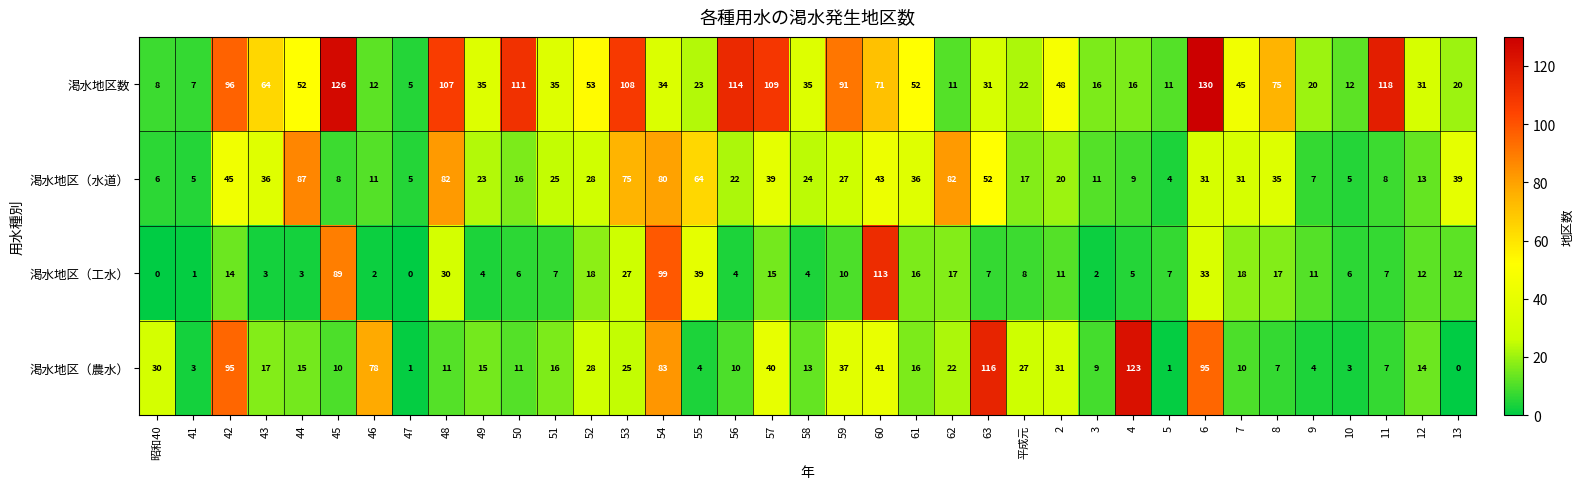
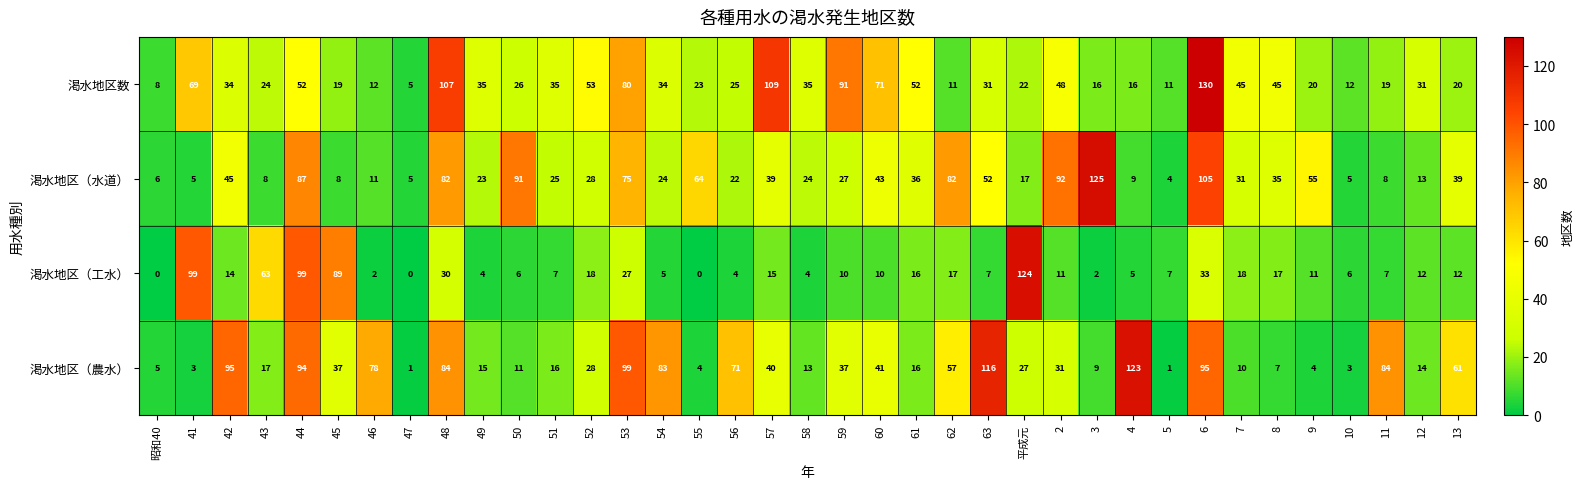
  {
    "渇水地区数": {
      "昭和40": 8,
-     "41": 7,
-     "42": 96,
-     "43": 64,
+     "41": 69,
+     "42": 34,
+     "43": 24,
      "44": 52,
-     "45": 126,
+     "45": 19,
      "46": 12,
      "47": 5,
      "48": 107,
      "49": 35,
-     "50": 111,
+     "50": 26,
      "51": 35,
      "52": 53,
-     "53": 108,
+     "53": 80,
      "54": 34,
      "55": 23,
-     "56": 114,
+     "56": 25,
      "57": 109,
      "58": 35,
      "59": 91,
      "60": 71,
      "61": 52,
      "62": 11,
      "63": 31,
      "平成元": 22,
      "2": 48,
      "3": 16,
      "4": 16,
      "5": 11,
      "6": 130,
      "7": 45,
-     "8": 75,
+     "8": 45,
      "9": 20,
      "10": 12,
-     "11": 118,
+     "11": 19,
      "12": 31,
      "13": 20
    },
    "渇水地区（水道）": {
      "昭和40": 6,
      "41": 5,
      "42": 45,
-     "43": 36,
+     "43": 8,
      "44": 87,
      "45": 8,
      "46": 11,
      "47": 5,
      "48": 82,
      "49": 23,
-     "50": 16,
+     "50": 91,
      "51": 25,
      "52": 28,
      "53": 75,
-     "54": 80,
+     "54": 24,
      "55": 64,
      "56": 22,
      "57": 39,
      "58": 24,
      "59": 27,
      "60": 43,
      "61": 36,
      "62": 82,
      "63": 52,
      "平成元": 17,
-     "2": 20,
-     "3": 11,
+     "2": 92,
+     "3": 125,
      "4": 9,
      "5": 4,
-     "6": 31,
+     "6": 105,
      "7": 31,
      "8": 35,
-     "9": 7,
+     "9": 55,
      "10": 5,
      "11": 8,
      "12": 13,
      "13": 39
    },
    "渇水地区（工水）": {
      "昭和40": 0,
-     "41": 1,
+     "41": 99,
      "42": 14,
-     "43": 3,
-     "44": 3,
+     "43": 63,
+     "44": 99,
      "45": 89,
      "46": 2,
      "47": 0,
      "48": 30,
      "49": 4,
      "50": 6,
      "51": 7,
      "52": 18,
      "53": 27,
-     "54": 99,
-     "55": 39,
+     "54": 5,
+     "55": 0,
      "56": 4,
      "57": 15,
      "58": 4,
      "59": 10,
-     "60": 113,
+     "60": 10,
      "61": 16,
      "62": 17,
      "63": 7,
-     "平成元": 8,
+     "平成元": 124,
      "2": 11,
      "3": 2,
      "4": 5,
      "5": 7,
      "6": 33,
      "7": 18,
      "8": 17,
      "9": 11,
      "10": 6,
      "11": 7,
      "12": 12,
      "13": 12
    },
    "渇水地区（農水）": {
-     "昭和40": 30,
+     "昭和40": 5,
      "41": 3,
      "42": 95,
      "43": 17,
-     "44": 15,
-     "45": 10,
+     "44": 94,
+     "45": 37,
      "46": 78,
      "47": 1,
-     "48": 11,
+     "48": 84,
      "49": 15,
      "50": 11,
      "51": 16,
      "52": 28,
-     "53": 25,
+     "53": 99,
      "54": 83,
      "55": 4,
-     "56": 10,
+     "56": 71,
      "57": 40,
      "58": 13,
      "59": 37,
      "60": 41,
      "61": 16,
-     "62": 22,
+     "62": 57,
      "63": 116,
      "平成元": 27,
      "2": 31,
      "3": 9,
      "4": 123,
      "5": 1,
      "6": 95,
      "7": 10,
      "8": 7,
      "9": 4,
      "10": 3,
-     "11": 7,
+     "11": 84,
      "12": 14,
-     "13": 0
+     "13": 61
    }
  }
